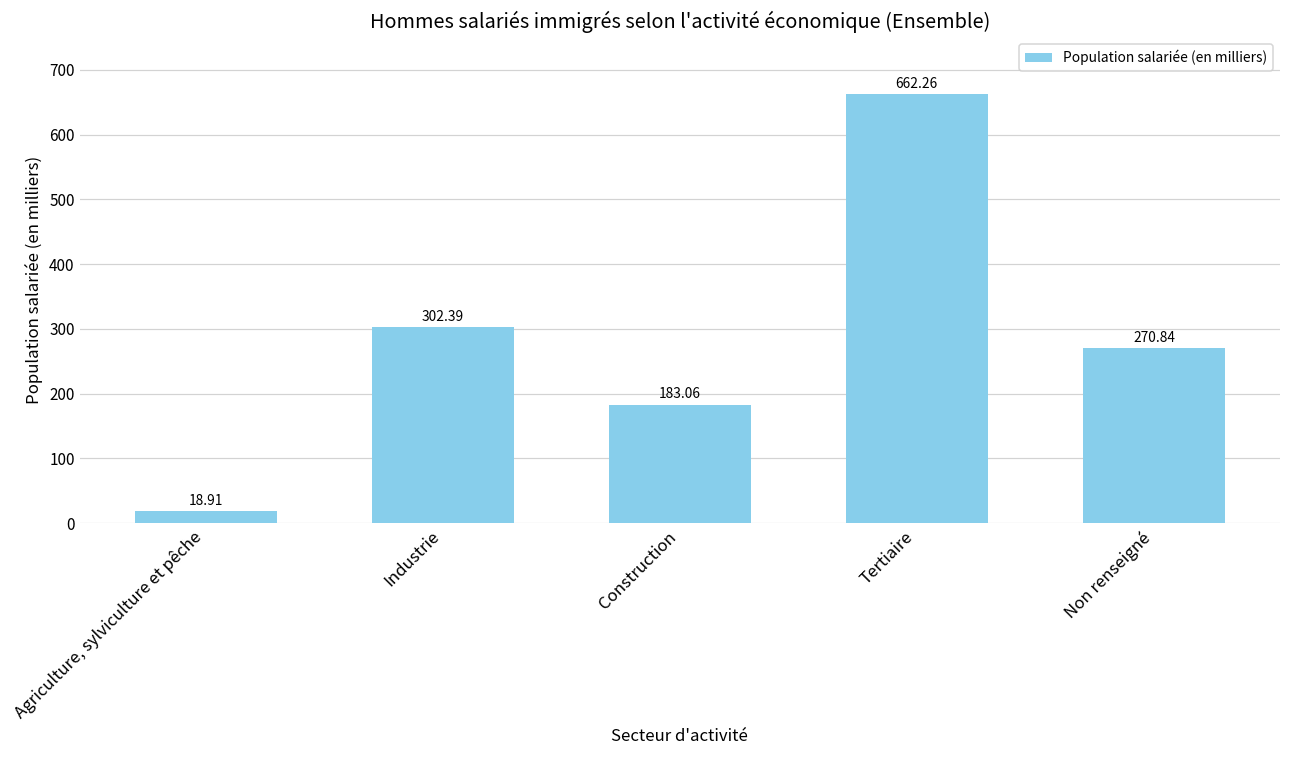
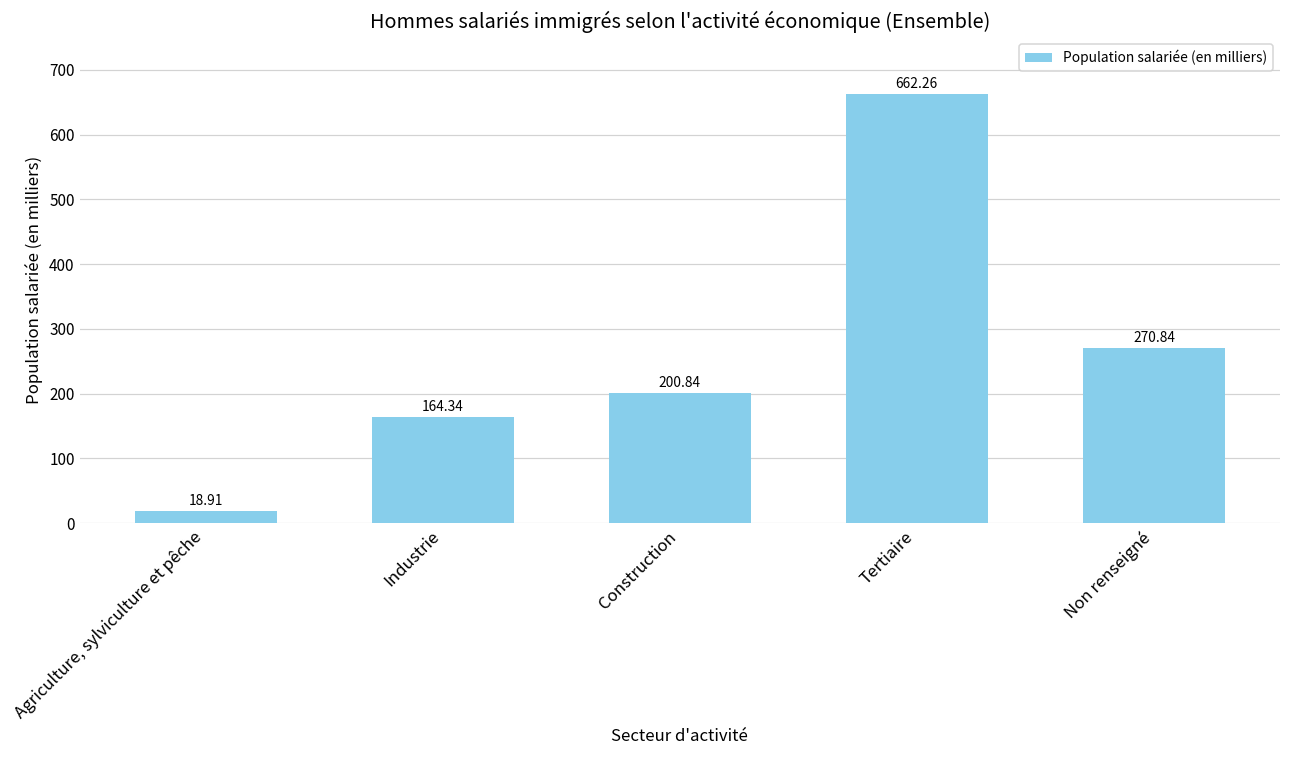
  {
    "Agriculture, sylviculture et pêche": 18.91,
-   "Industrie": 302.39,
-   "Construction": 183.06,
+   "Industrie": 164.34,
+   "Construction": 200.84,
    "Tertiaire": 662.26,
    "Non renseigné": 270.84
  }
